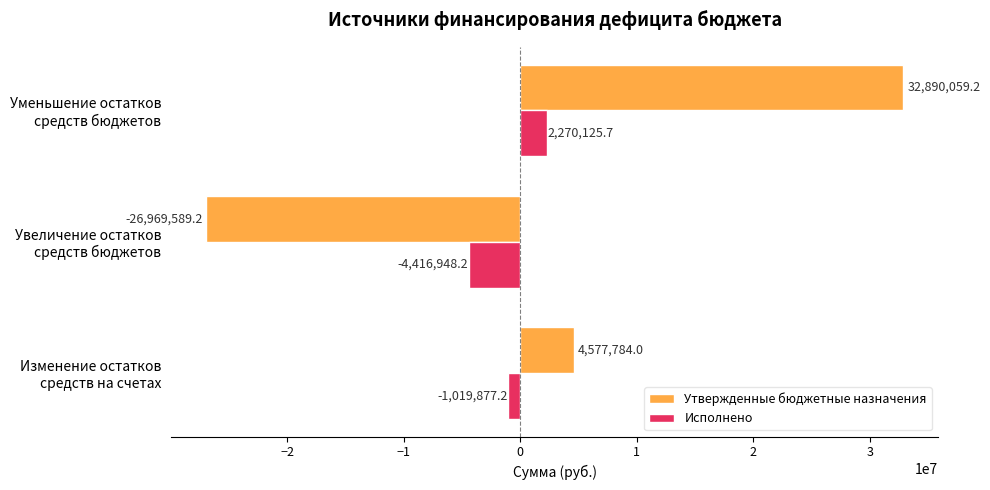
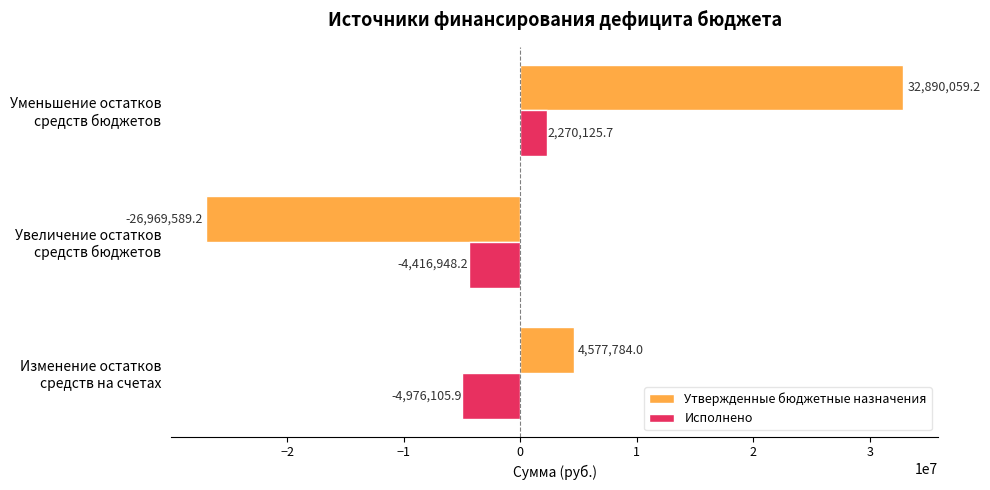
  {
    "Утвержденные бюджетные назначения": {
      "Уменьшение остатков средств бюджетов": "32,890,059.2",
      "Увеличение остатков средств бюджетов": "-26,969,589.2",
      "Изменение остатков средств на счетах": "4,577,784.0"
    },
    "Исполнено": {
      "Уменьшение остатков средств бюджетов": "2,270,125.7",
      "Увеличение остатков средств бюджетов": "-4,416,948.2",
-     "Изменение остатков средств на счетах": "-1,019,877.2"
+     "Изменение остатков средств на счетах": "-4,976,105.9"
    }
  }
